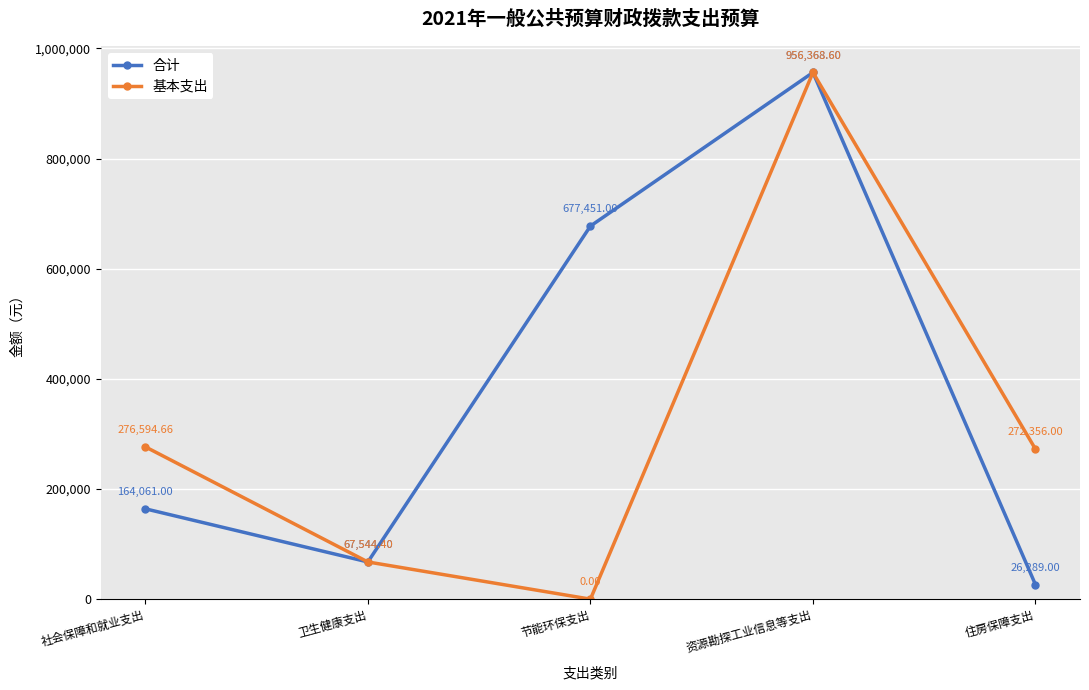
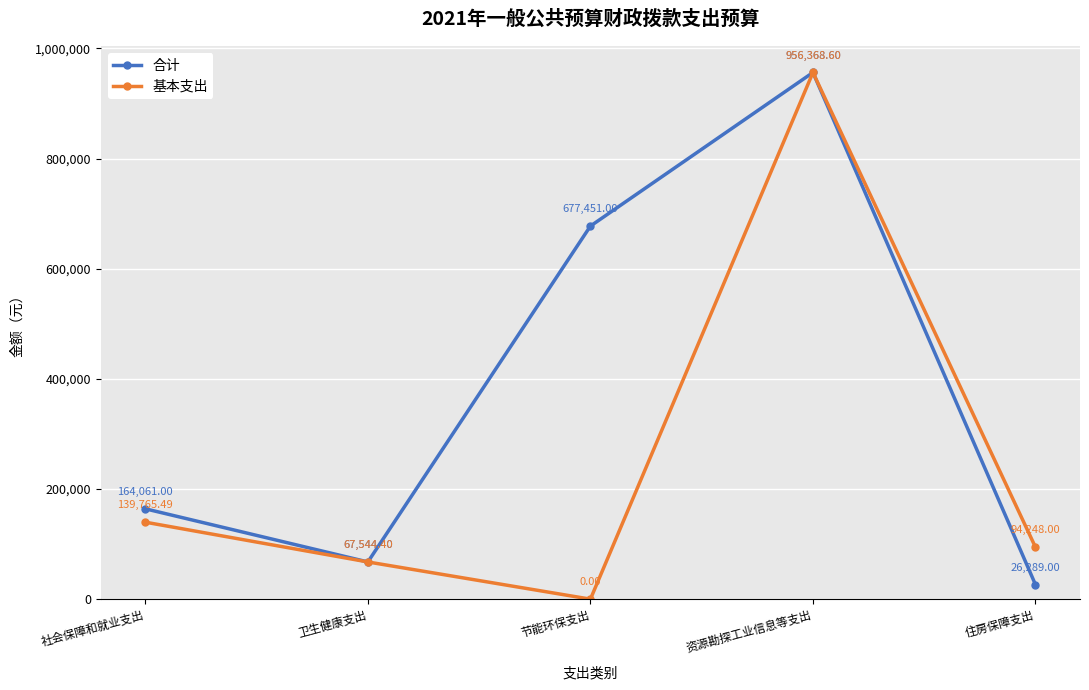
  {
    "合计": {
      "社会保障和就业支出": "164,061.00",
      "节能环保支出": "677,451.00",
      "住房保障支出": "26,289.00"
    },
    "基本支出": {
-     "社会保障和就业支出": "276,594.66",
+     "社会保障和就业支出": "139,765.49",
      "节能环保支出": "0.00",
-     "住房保障支出": "272,356.00"
+     "住房保障支出": "94,248.00"
    }
  }
